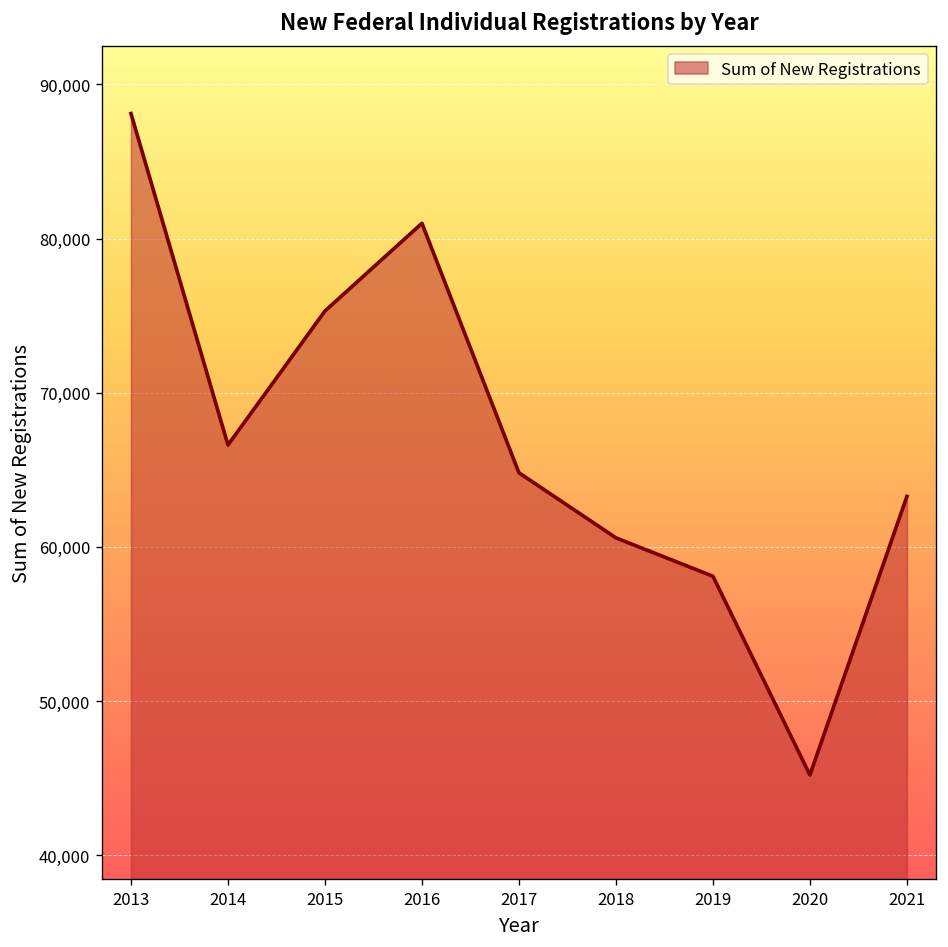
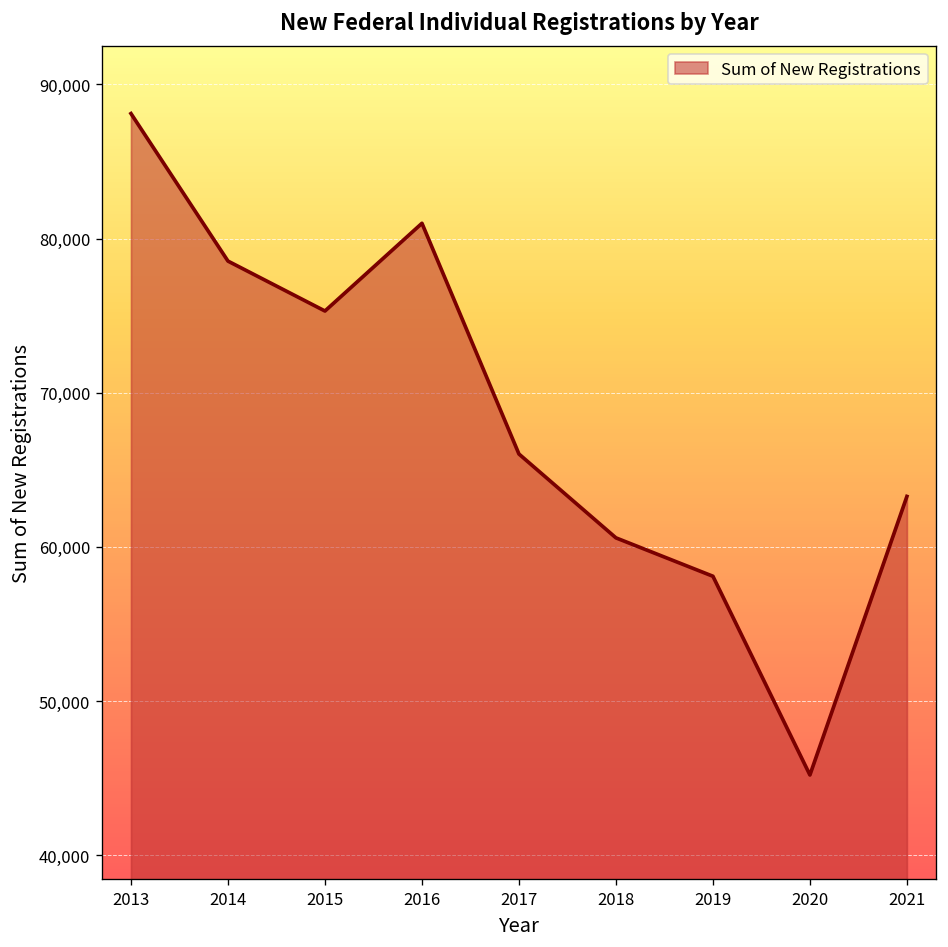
  {
    "2013": "88,100",
-   "2014": "66,600",
+   "2014": "78,500",
    "2015": "75,300",
    "2016": "81,000",
-   "2017": "64,800",
+   "2017": "66,000",
    "2018": "60,600",
    "2019": "58,100",
    "2020": "45,200",
    "2021": "63,300"
  }
